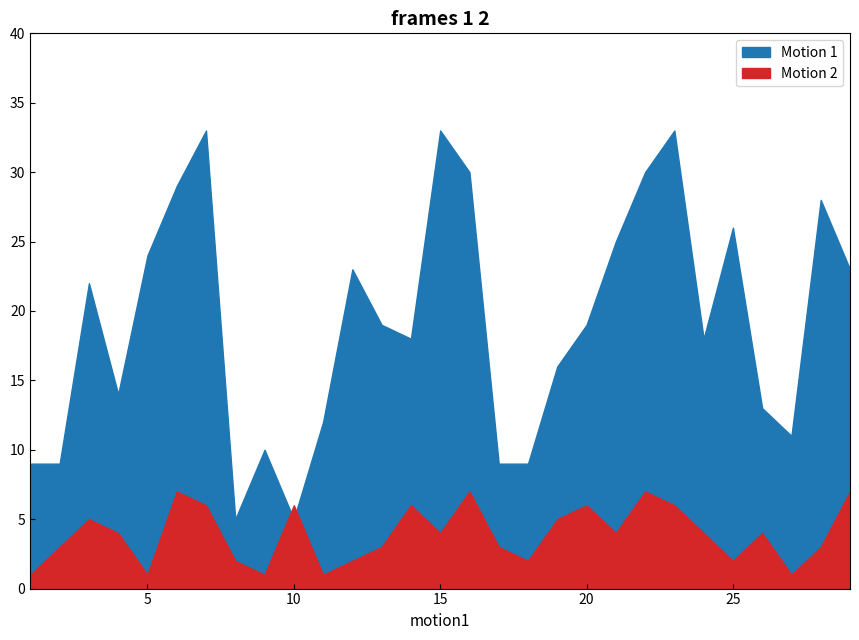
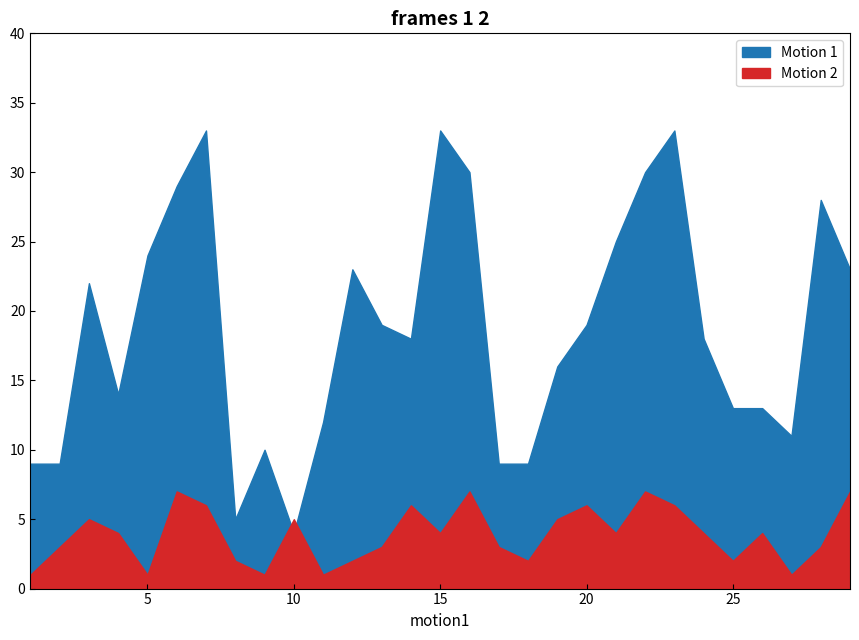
  {
    "Motion 1": {
      "5": 24,
-     "10": 5,
+     "10": 4,
      "15": 33,
      "20": 19,
-     "25": 26
+     "25": 13
    },
    "Motion 2": {
      "5": 1,
-     "10": 6,
+     "10": 5,
      "15": 4,
      "20": 6,
      "25": 2
    }
  }
